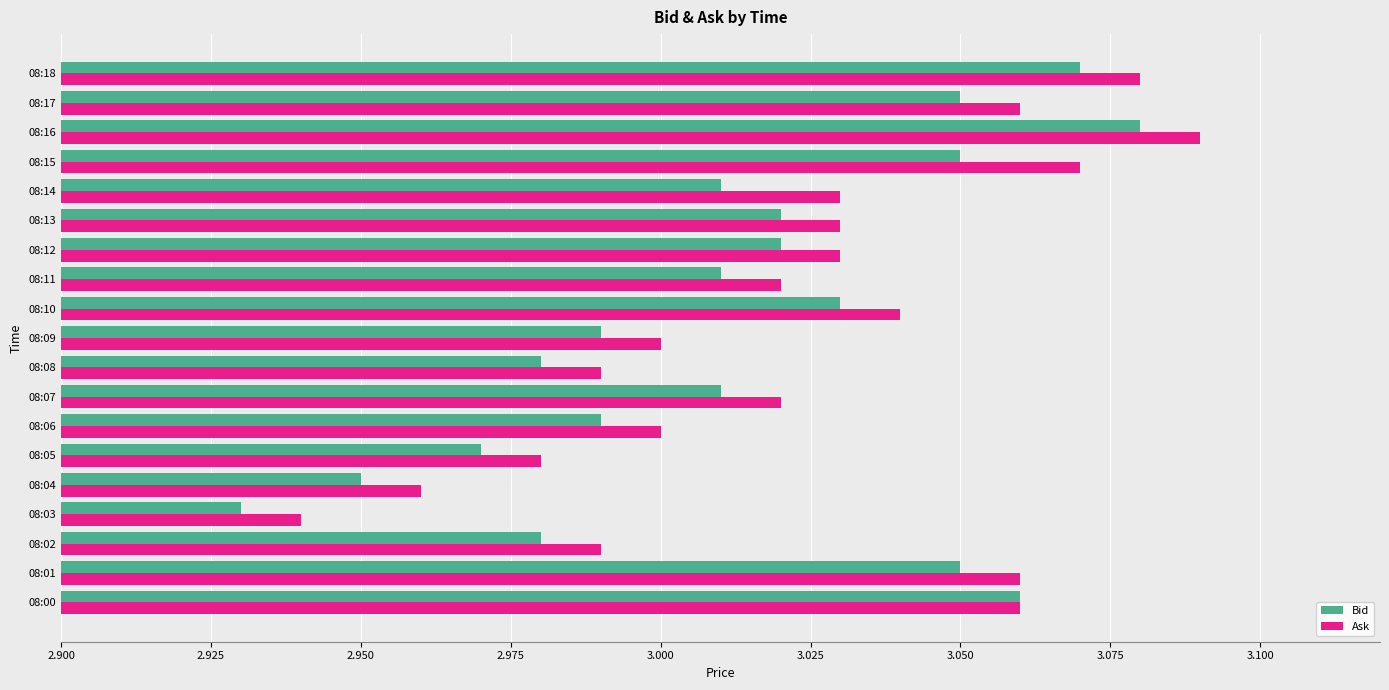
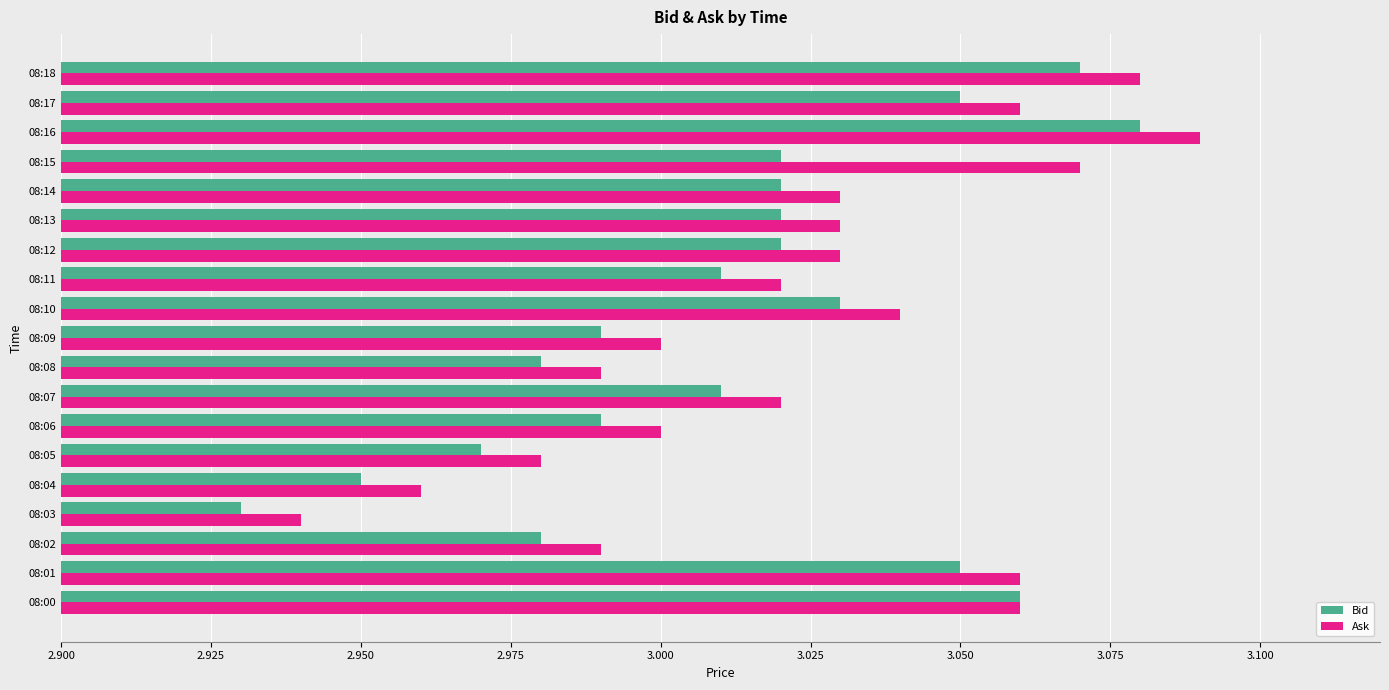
  {
    "Bid": {
      "08:18": 3.07,
      "08:17": 3.05,
      "08:16": 3.08,
-     "08:15": 3.05,
-     "08:14": 3.01,
+     "08:15": 3.02,
+     "08:14": 3.02,
      "08:13": 3.02,
      "08:12": 3.02,
      "08:11": 3.01,
      "08:10": 3.03,
      "08:09": 2.99,
      "08:08": 2.98,
      "08:07": 3.01,
      "08:06": 2.99,
      "08:05": 2.97,
      "08:04": 2.95,
      "08:03": 2.93,
      "08:02": 2.98,
      "08:01": 3.05,
      "08:00": 3.06
    },
    "Ask": {
      "08:18": 3.08,
      "08:17": 3.06,
      "08:16": 3.09,
      "08:15": 3.07,
      "08:14": 3.03,
      "08:13": 3.03,
      "08:12": 3.03,
      "08:11": 3.02,
      "08:10": 3.04,
      "08:09": 3.00,
      "08:08": 2.99,
      "08:07": 3.02,
      "08:06": 3.00,
      "08:05": 2.98,
      "08:04": 2.96,
      "08:03": 2.94,
      "08:02": 2.99,
      "08:01": 3.06,
      "08:00": 3.06
    }
  }
